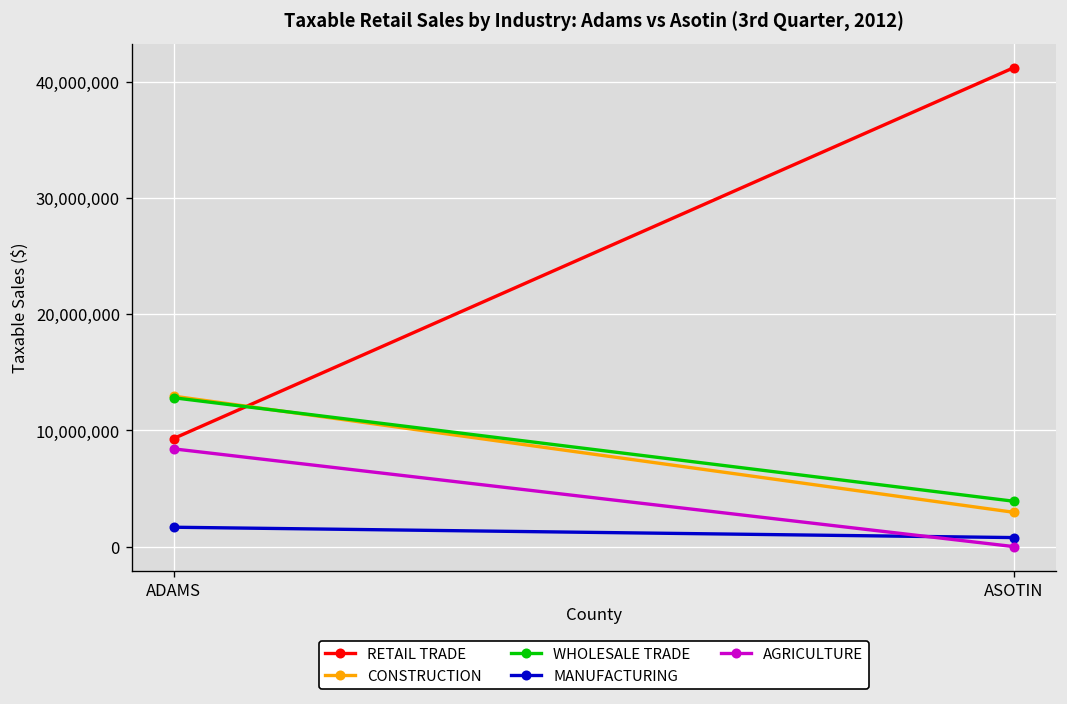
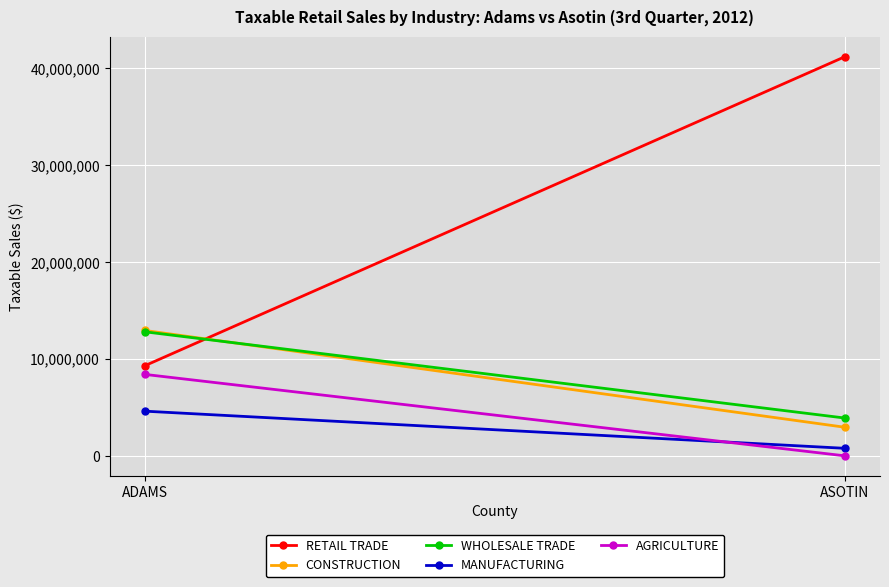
  {
    "RETAIL TRADE": {
      "ADAMS": "9,000,000",
      "ASOTIN": "41,000,000"
    },
    "CONSTRUCTION": {
      "ASOTIN": "3,000,000"
    },
    "WHOLESALE TRADE": {
      "ASOTIN": "4,000,000"
    },
    "MANUFACTURING": {
-     "ADAMS": "2,000,000",
+     "ADAMS": "5,000,000",
      "ASOTIN": "1,000,000"
    },
    "AGRICULTURE": {
      "ADAMS": "8,000,000",
      "ASOTIN": "0"
    }
  }
